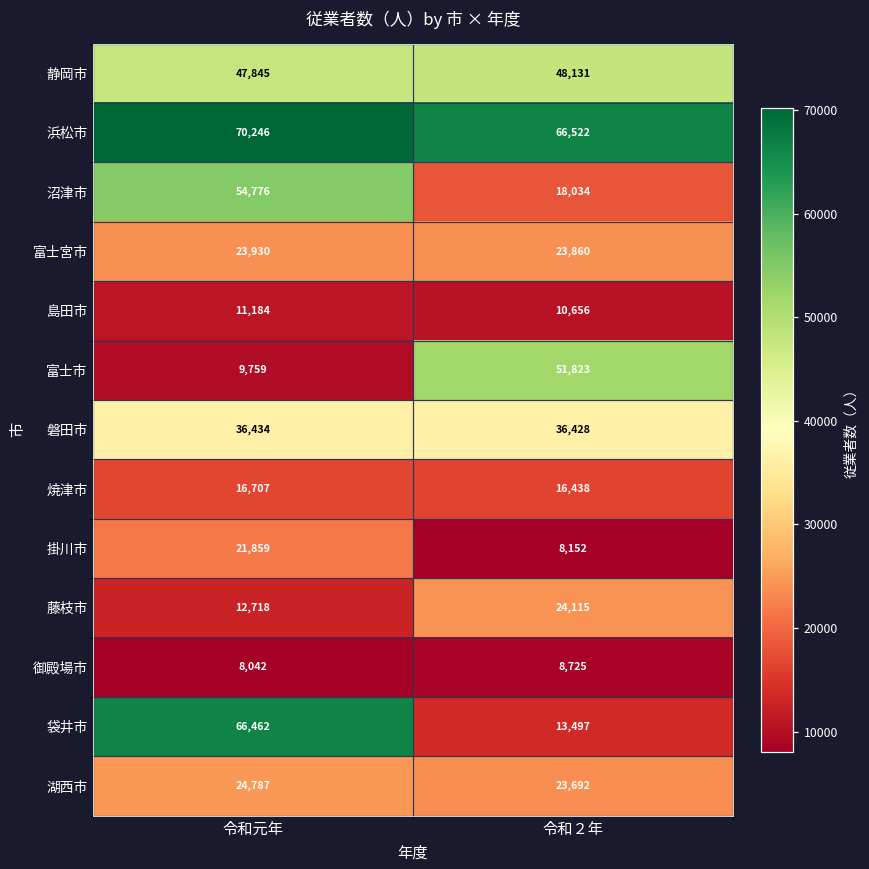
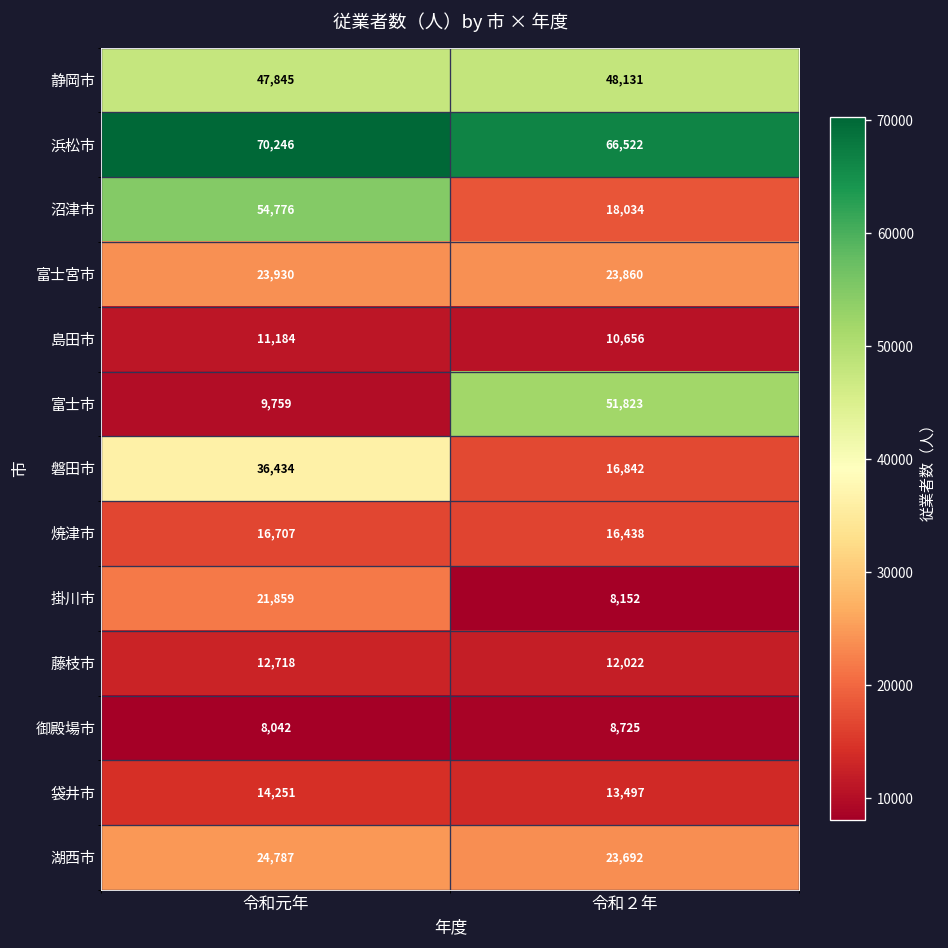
  {
    "静岡市": {
      "令和元年": "47,845",
      "令和２年": "48,131"
    },
    "浜松市": {
      "令和元年": "70,246",
      "令和２年": "66,522"
    },
    "沼津市": {
      "令和元年": "54,776",
      "令和２年": "18,034"
    },
    "富士宮市": {
      "令和元年": "23,930",
      "令和２年": "23,860"
    },
    "島田市": {
      "令和元年": "11,184",
      "令和２年": "10,656"
    },
    "富士市": {
      "令和元年": "9,759",
      "令和２年": "51,823"
    },
    "磐田市": {
      "令和元年": "36,434",
-     "令和２年": "36,428"
+     "令和２年": "16,842"
    },
    "焼津市": {
      "令和元年": "16,707",
      "令和２年": "16,438"
    },
    "掛川市": {
      "令和元年": "21,859",
      "令和２年": "8,152"
    },
    "藤枝市": {
      "令和元年": "12,718",
-     "令和２年": "24,115"
+     "令和２年": "12,022"
    },
    "御殿場市": {
      "令和元年": "8,042",
      "令和２年": "8,725"
    },
    "袋井市": {
-     "令和元年": "66,462",
+     "令和元年": "14,251",
      "令和２年": "13,497"
    },
    "湖西市": {
      "令和元年": "24,787",
      "令和２年": "23,692"
    }
  }
